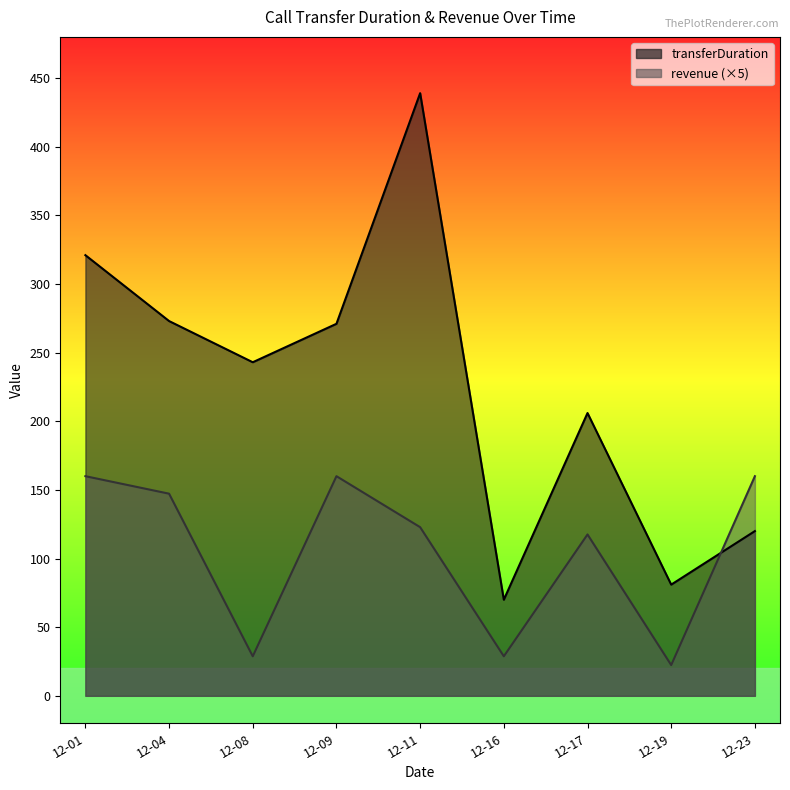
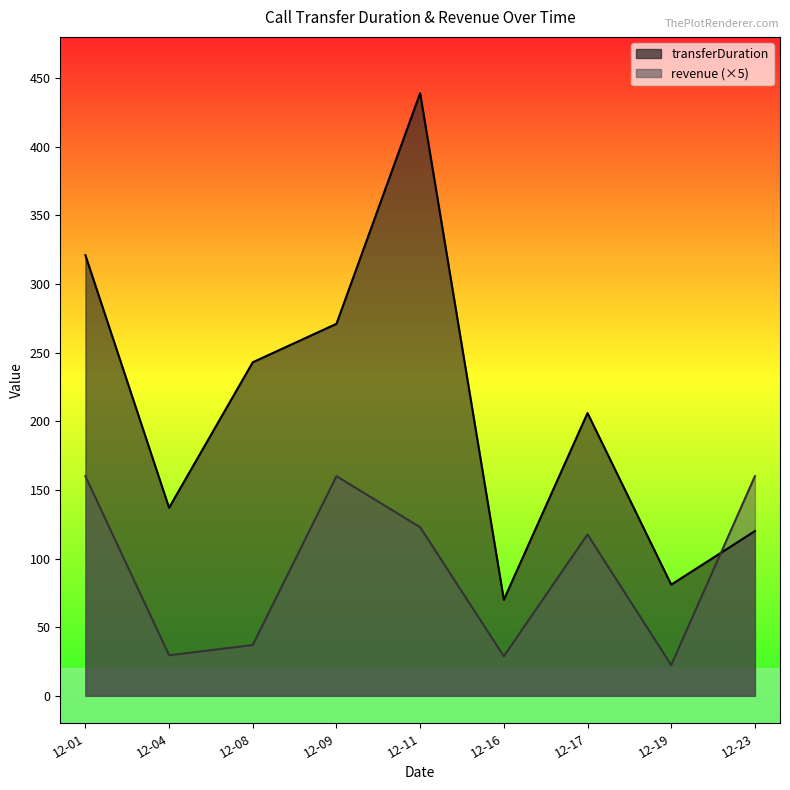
  {
    "transferDuration": {
      "12-01": 321,
-     "12-04": 273,
+     "12-04": 137,
      "12-08": 243,
      "12-09": 271,
      "12-11": 439,
      "12-16": 70,
      "12-17": 206,
      "12-19": 81,
      "12-23": 120
    },
    "revenue (×5)": {
      "12-01": 160,
-     "12-04": 147,
-     "12-08": 29,
+     "12-04": 30,
+     "12-08": 37,
      "12-09": 160,
      "12-11": 123,
      "12-16": 29,
      "12-17": 118,
      "12-19": 22,
      "12-23": 160
    }
  }
